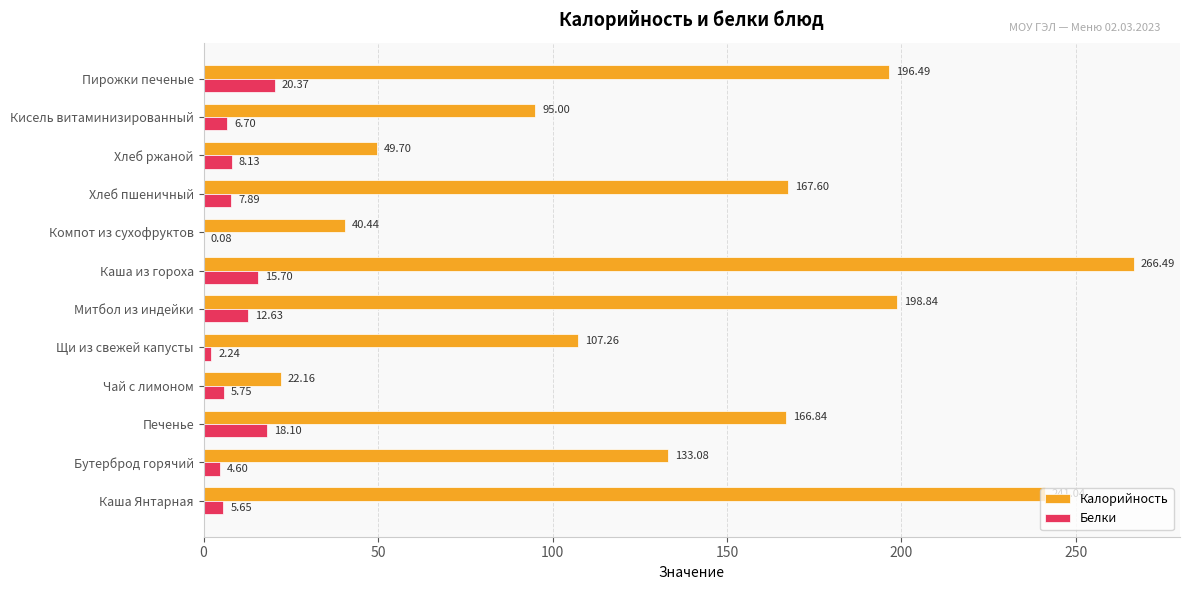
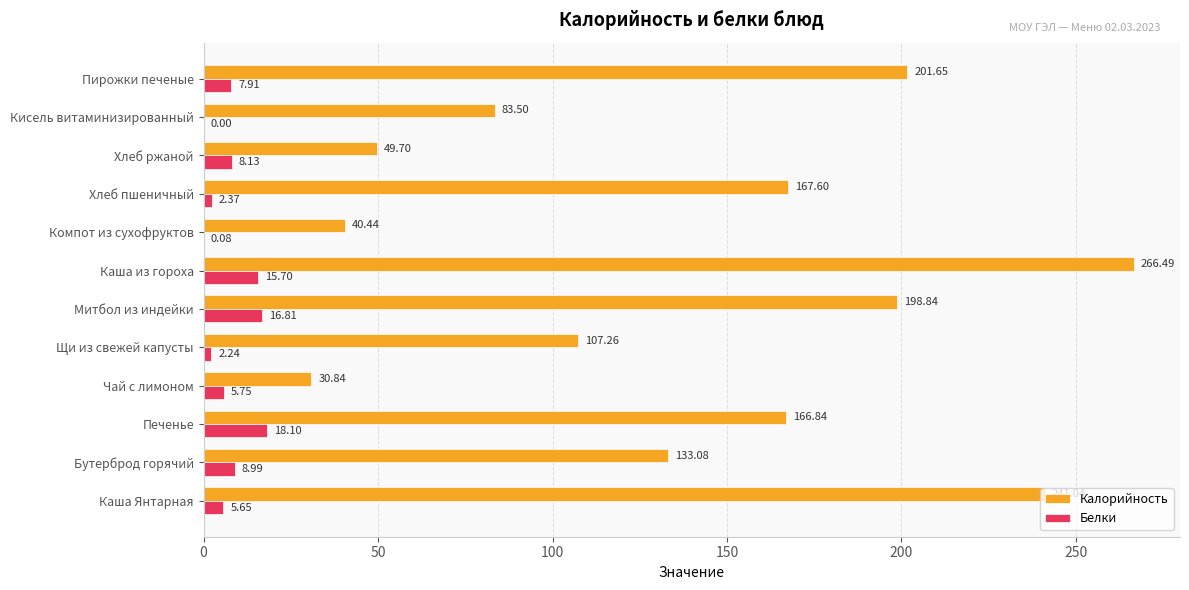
  {
    "Калорийность": {
-     "Пирожки печеные": 196.49,
-     "Кисель витаминизированный": 95.00,
+     "Пирожки печеные": 201.65,
+     "Кисель витаминизированный": 83.50,
      "Хлеб ржаной": 49.70,
      "Хлеб пшеничный": 167.60,
      "Компот из сухофруктов": 40.44,
      "Каша из гороха": 266.49,
      "Митбол из индейки": 198.84,
      "Щи из свежей капусты": 107.26,
-     "Чай с лимоном": 22.16,
+     "Чай с лимоном": 30.84,
      "Печенье": 166.84,
      "Бутерброд горячий": 133.08
    },
    "Белки": {
-     "Пирожки печеные": 20.37,
-     "Кисель витаминизированный": 6.70,
+     "Пирожки печеные": 7.91,
+     "Кисель витаминизированный": 0.00,
      "Хлеб ржаной": 8.13,
-     "Хлеб пшеничный": 7.89,
+     "Хлеб пшеничный": 2.37,
      "Компот из сухофруктов": 0.08,
      "Каша из гороха": 15.70,
-     "Митбол из индейки": 12.63,
+     "Митбол из индейки": 16.81,
      "Щи из свежей капусты": 2.24,
      "Чай с лимоном": 5.75,
      "Печенье": 18.10,
-     "Бутерброд горячий": 4.60,
+     "Бутерброд горячий": 8.99,
      "Каша Янтарная": 5.65
    }
  }
